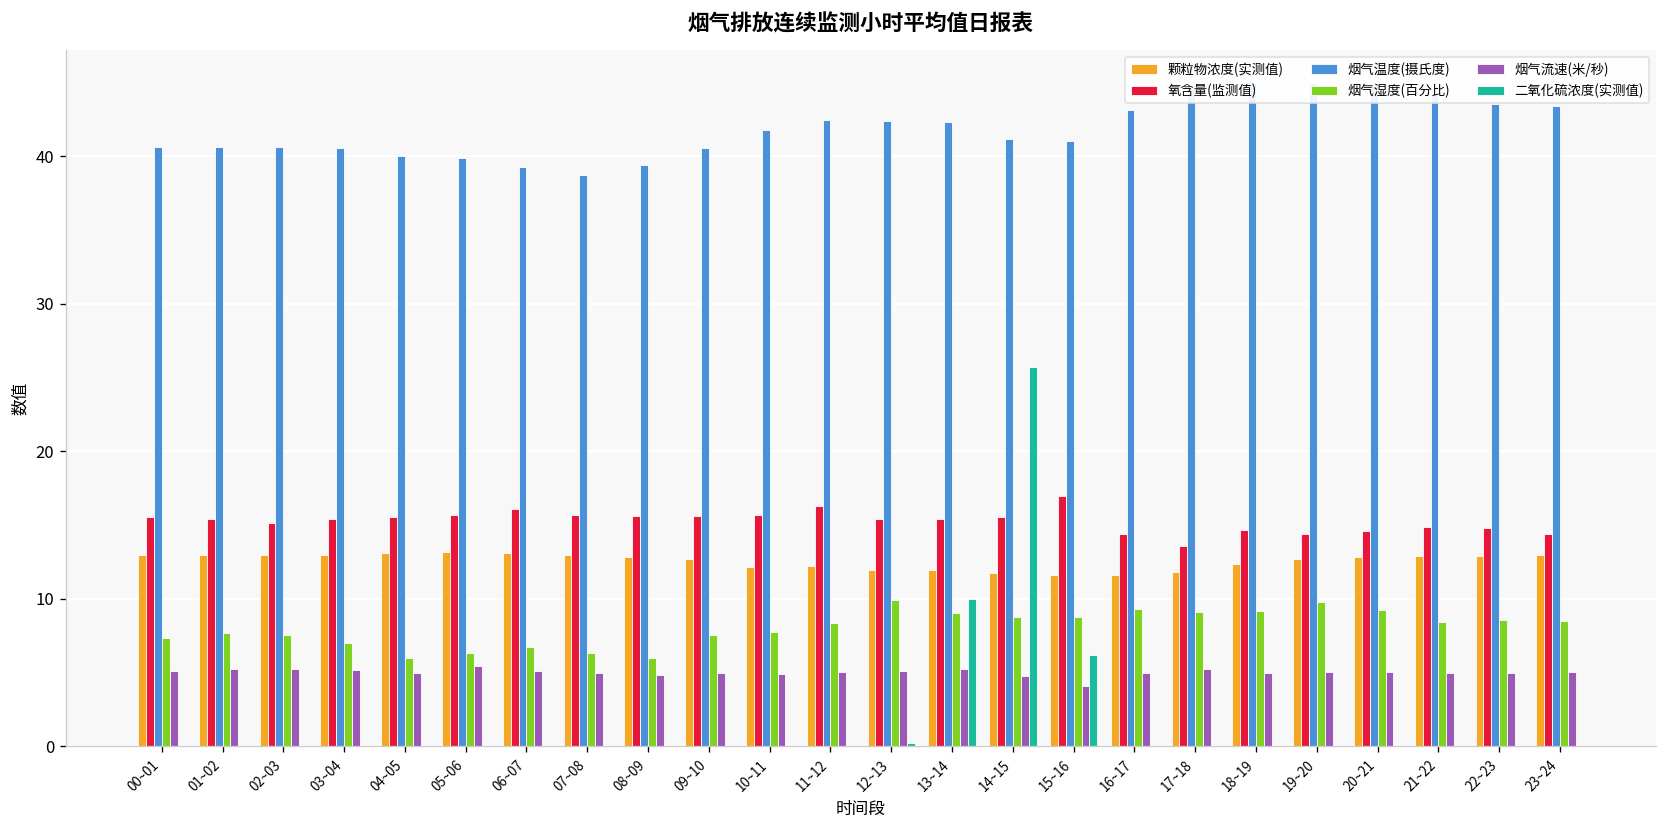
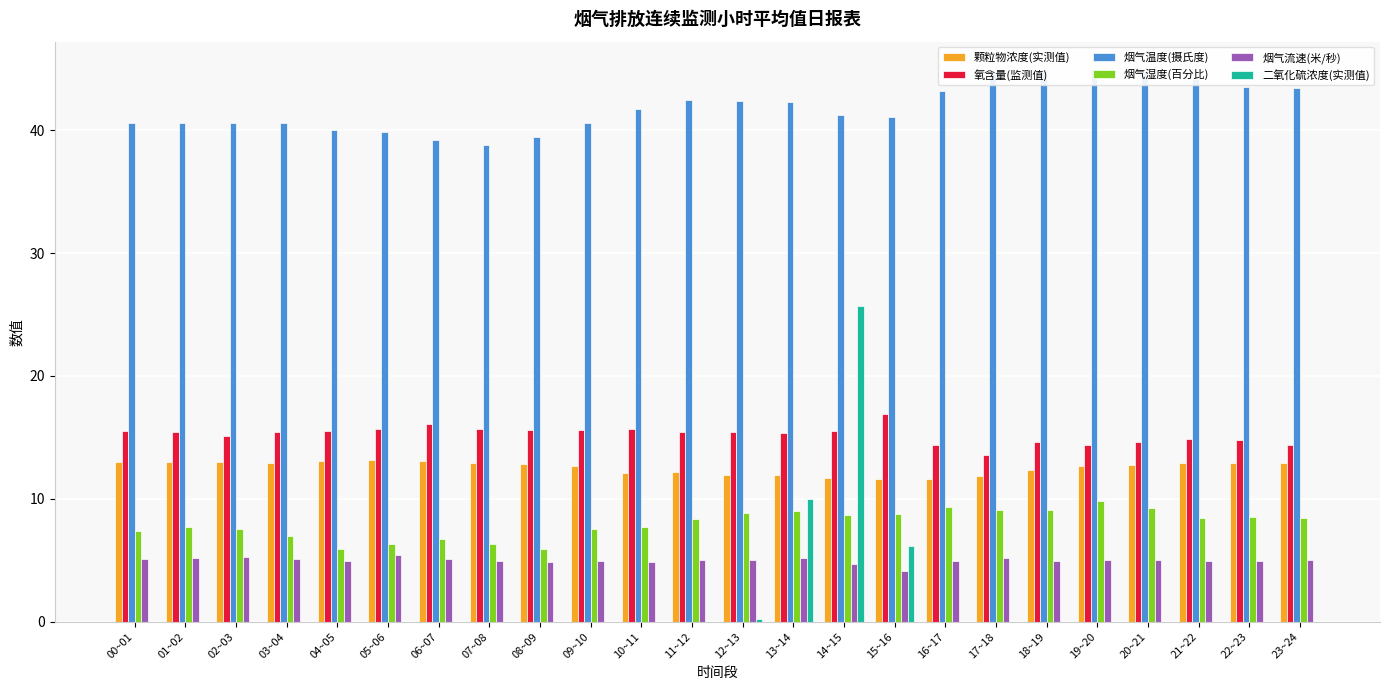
  {
    "颗粒物浓度(实测值)": {
      "00~01": 13.0,
      "01~02": 13.0,
      "02~03": 13.0,
      "03~04": 12.9,
      "04~05": 13.1,
      "05~06": 13.2,
      "06~07": 13.1,
      "07~08": 12.9,
      "08~09": 12.8,
      "09~10": 12.7,
      "10~11": 12.1,
      "11~12": 12.2,
      "12~13": 11.9,
      "13~14": 11.9,
      "14~15": 11.7,
      "15~16": 11.6,
      "16~17": 11.6,
      "17~18": 11.8,
      "18~19": 12.3,
      "19~20": 12.7,
      "20~21": 12.8,
      "21~22": 12.9,
      "22~23": 12.9,
      "23~24": 12.9
    },
    "氧含量(监测值)": {
      "00~01": 15.5,
      "01~02": 15.4,
      "02~03": 15.2,
      "03~04": 15.4,
      "04~05": 15.5,
      "05~06": 15.7,
      "06~07": 16.1,
      "07~08": 15.7,
      "08~09": 15.6,
      "09~10": 15.6,
      "10~11": 15.7,
-     "11~12": 16.3,
+     "11~12": 15.4,
      "12~13": 15.4,
      "13~14": 15.4,
      "14~15": 15.5,
      "15~16": 16.9,
      "16~17": 14.4,
      "17~18": 13.5,
      "18~19": 14.6,
      "19~20": 14.4,
      "20~21": 14.6,
      "21~22": 14.8,
      "22~23": 14.8,
      "23~24": 14.3
    },
    "烟气温度(摄氏度)": {
      "00~01": 40.6,
      "01~02": 40.6,
      "02~03": 40.6,
      "03~04": 40.6,
      "04~05": 40.0,
      "05~06": 39.9,
      "06~07": 39.2,
      "07~08": 38.8,
      "08~09": 39.4,
      "09~10": 40.6,
      "10~11": 41.7,
      "11~12": 42.4,
      "12~13": 42.4,
      "13~14": 42.3,
      "14~15": 41.2,
      "15~16": 41.0,
      "16~17": 43.1,
      "22~23": 43.5,
      "23~24": 43.4
    },
    "烟气湿度(百分比)": {
      "00~01": 7.3,
      "01~02": 7.7,
      "02~03": 7.6,
      "03~04": 7.0,
      "04~05": 5.9,
      "05~06": 6.3,
      "06~07": 6.7,
      "07~08": 6.3,
      "08~09": 5.9,
      "09~10": 7.6,
      "10~11": 7.7,
      "11~12": 8.4,
-     "12~13": 9.9,
+     "12~13": 8.8,
      "13~14": 9.0,
      "14~15": 8.7,
      "15~16": 8.8,
      "16~17": 9.3,
      "17~18": 9.1,
      "18~19": 9.1,
      "19~20": 9.8,
      "20~21": 9.3,
      "21~22": 8.4,
      "22~23": 8.5,
      "23~24": 8.5
    },
    "烟气流速(米/秒)": {
      "00~01": 5.1,
      "01~02": 5.2,
      "02~03": 5.2,
      "03~04": 5.1,
      "04~05": 5.0,
      "05~06": 5.4,
      "06~07": 5.1,
      "07~08": 5.0,
      "08~09": 4.8,
      "09~10": 5.0,
      "10~11": 4.9,
      "11~12": 5.1,
      "12~13": 5.1,
      "13~14": 5.2,
      "14~15": 4.7,
      "15~16": 4.1,
      "16~17": 4.9,
      "17~18": 5.2,
      "18~19": 5.0,
      "19~20": 5.0,
      "20~21": 5.0,
      "21~22": 5.0,
      "22~23": 4.9,
      "23~24": 5.0
    },
    "二氧化硫浓度(实测值)": {
      "00~01": 0.0,
      "01~02": 0.0,
      "02~03": 0.0,
      "03~04": 0.0,
      "04~05": 0.0,
      "05~06": 0.0,
      "06~07": 0.0,
      "07~08": 0.0,
      "08~09": 0.0,
      "09~10": 0.0,
      "10~11": 0.0,
      "11~12": 0.0,
      "13~14": 10.0,
      "14~15": 25.7,
      "15~16": 6.2,
      "16~17": 0.0,
      "17~18": 0.0,
      "18~19": 0.0,
      "19~20": 0.0,
      "20~21": 0.0,
      "21~22": 0.0,
      "22~23": 0.0,
      "23~24": 0.0
    }
  }
